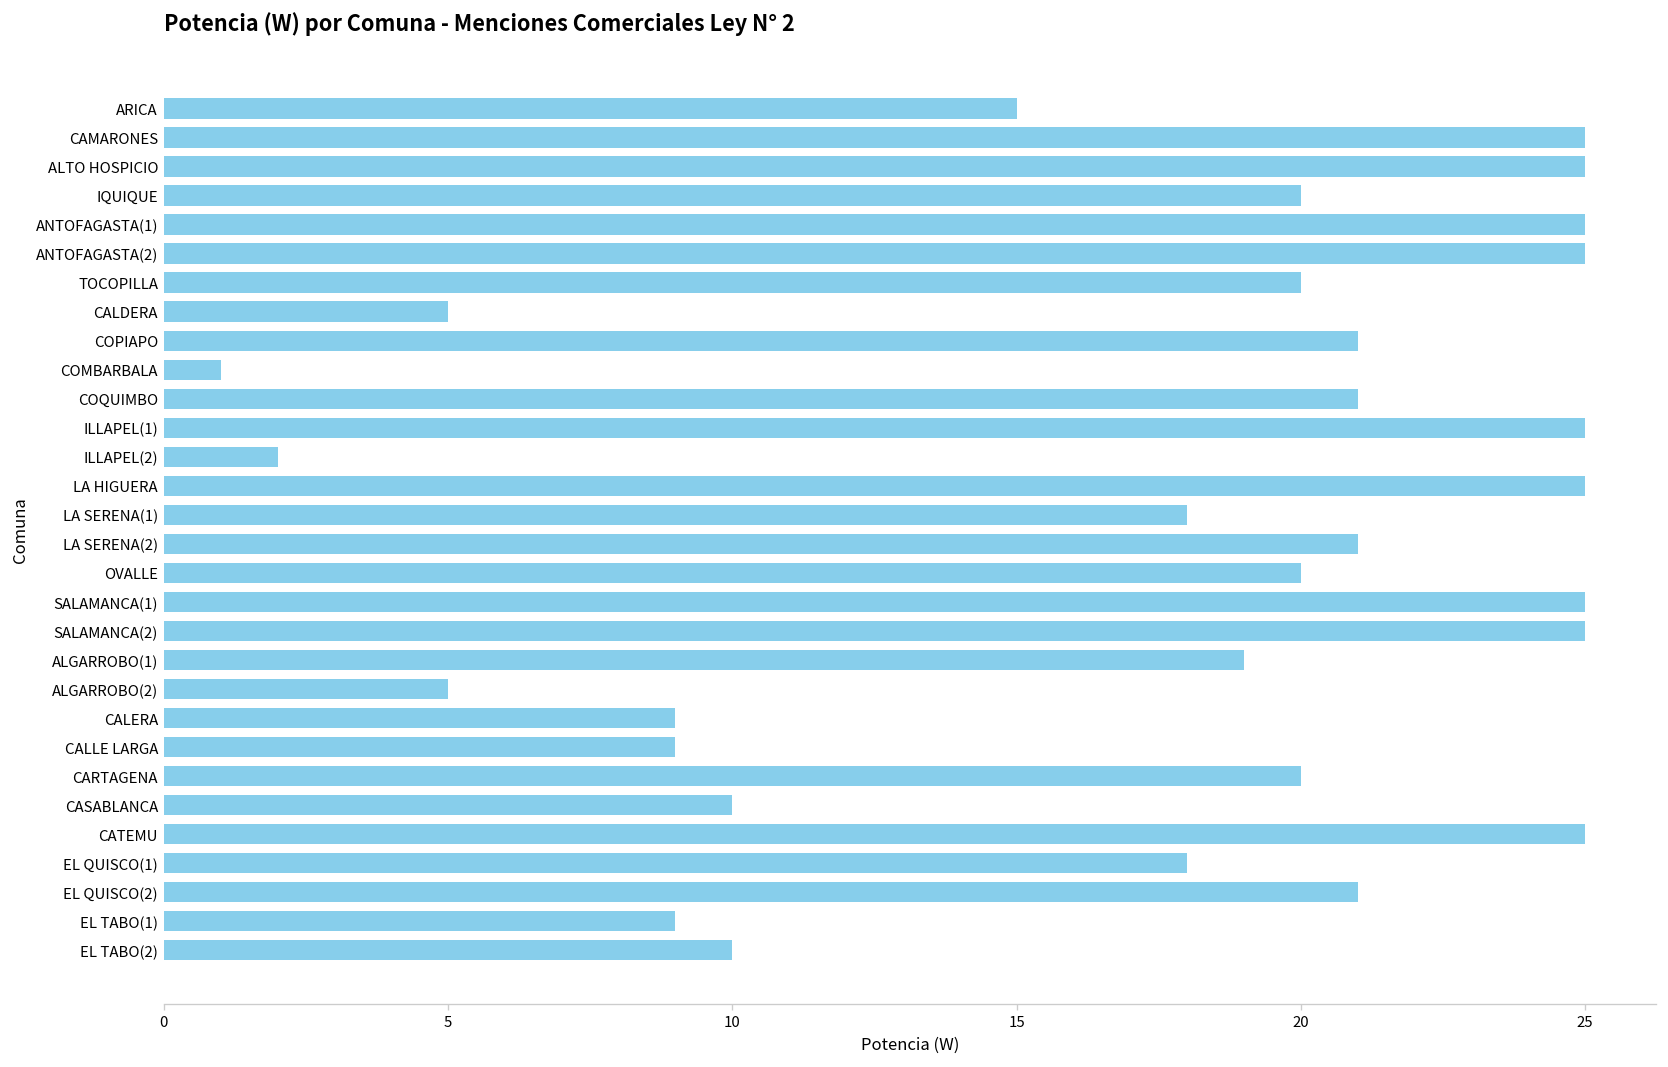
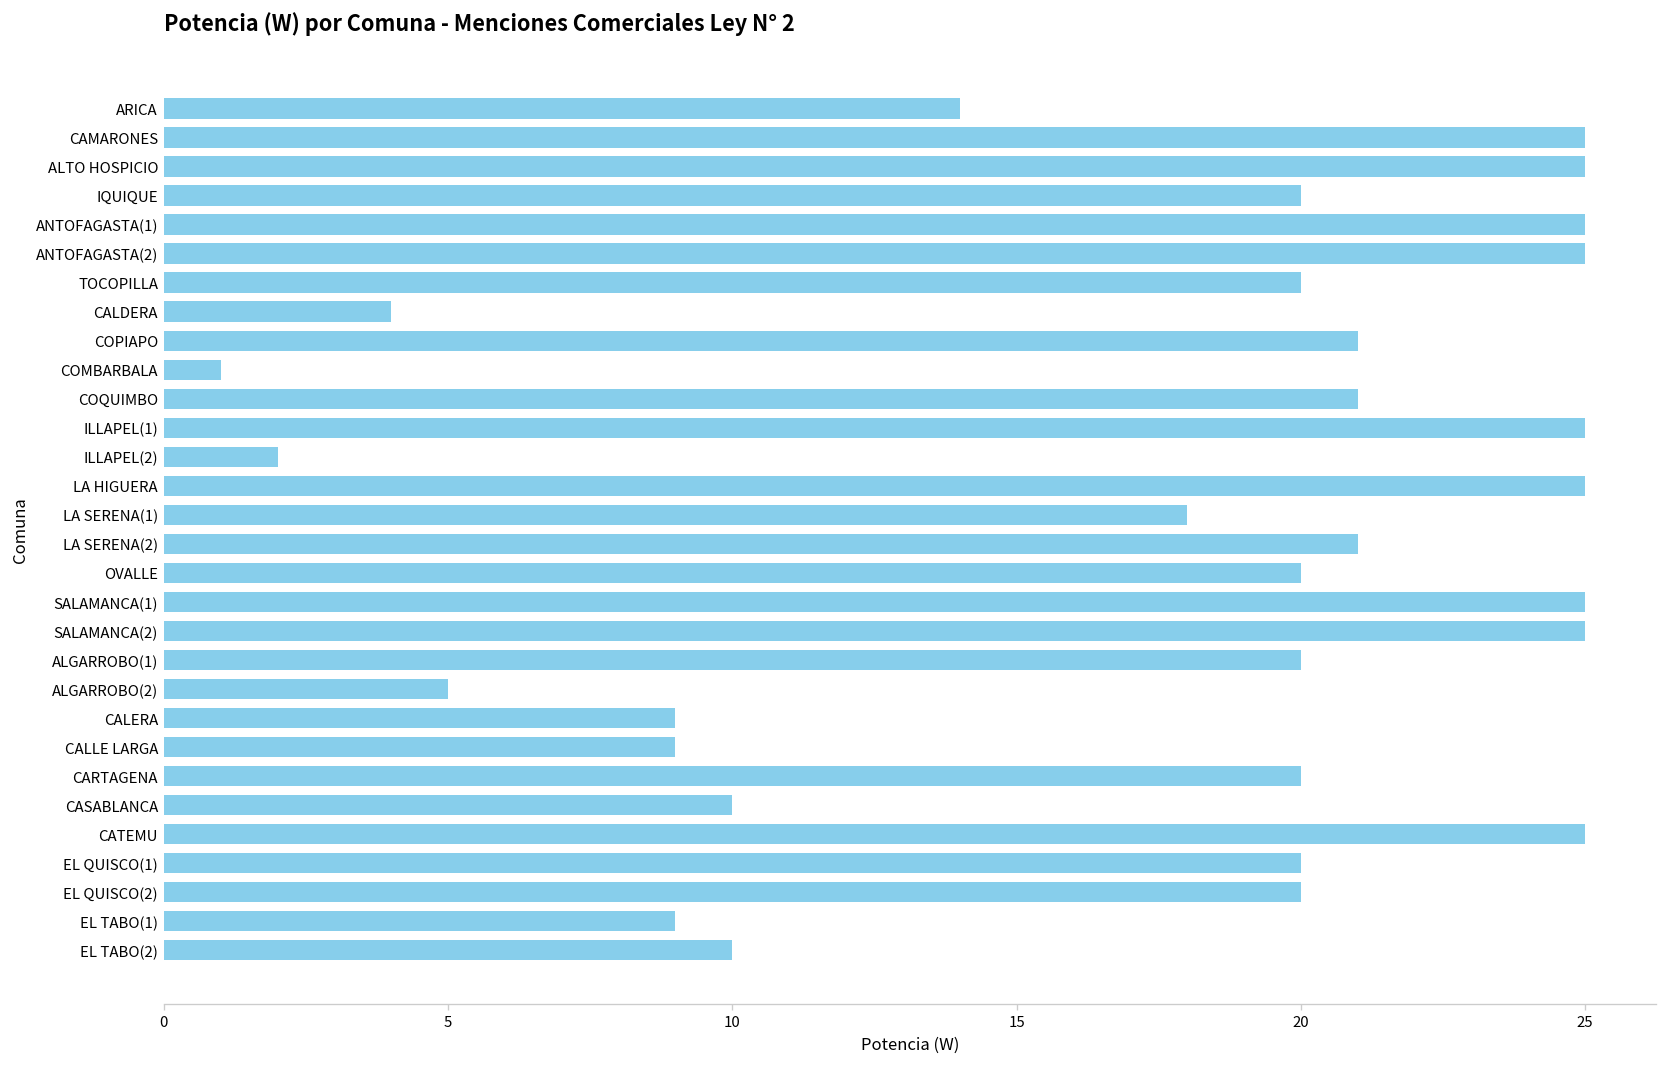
  {
-   "ARICA": 15,
+   "ARICA": 14,
    "CAMARONES": 25,
    "ALTO HOSPICIO": 25,
    "IQUIQUE": 20,
    "ANTOFAGASTA(1)": 25,
    "ANTOFAGASTA(2)": 25,
    "TOCOPILLA": 20,
-   "CALDERA": 5,
+   "CALDERA": 4,
    "COPIAPO": 21,
    "COMBARBALA": 1,
    "COQUIMBO": 21,
    "ILLAPEL(1)": 25,
    "ILLAPEL(2)": 2,
    "LA HIGUERA": 25,
    "LA SERENA(1)": 18,
    "LA SERENA(2)": 21,
    "OVALLE": 20,
    "SALAMANCA(1)": 25,
    "SALAMANCA(2)": 25,
-   "ALGARROBO(1)": 19,
+   "ALGARROBO(1)": 20,
    "ALGARROBO(2)": 5,
    "CALERA": 9,
    "CALLE LARGA": 9,
    "CARTAGENA": 20,
    "CASABLANCA": 10,
    "CATEMU": 25,
-   "EL QUISCO(1)": 18,
-   "EL QUISCO(2)": 21,
+   "EL QUISCO(1)": 20,
+   "EL QUISCO(2)": 20,
    "EL TABO(1)": 9,
    "EL TABO(2)": 10
  }
